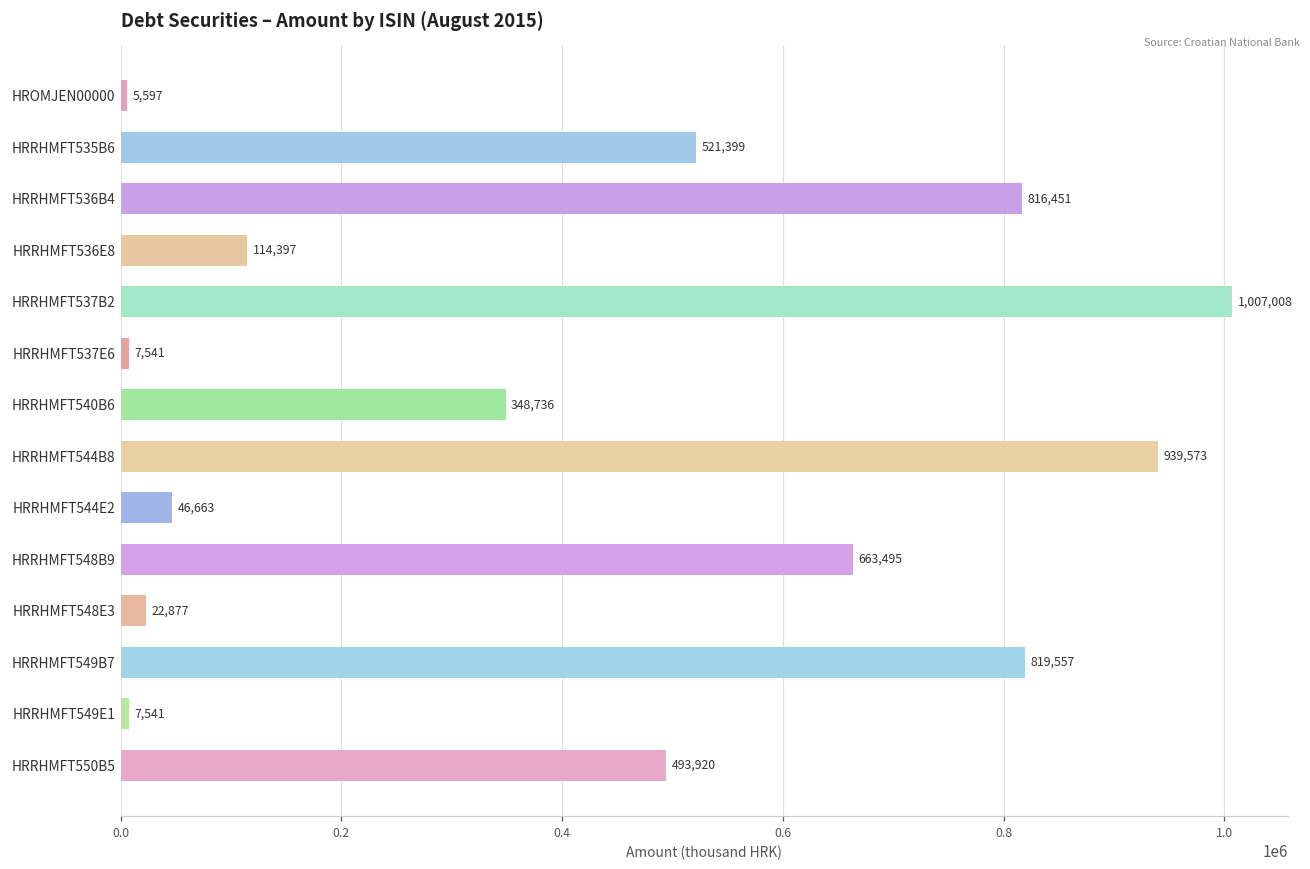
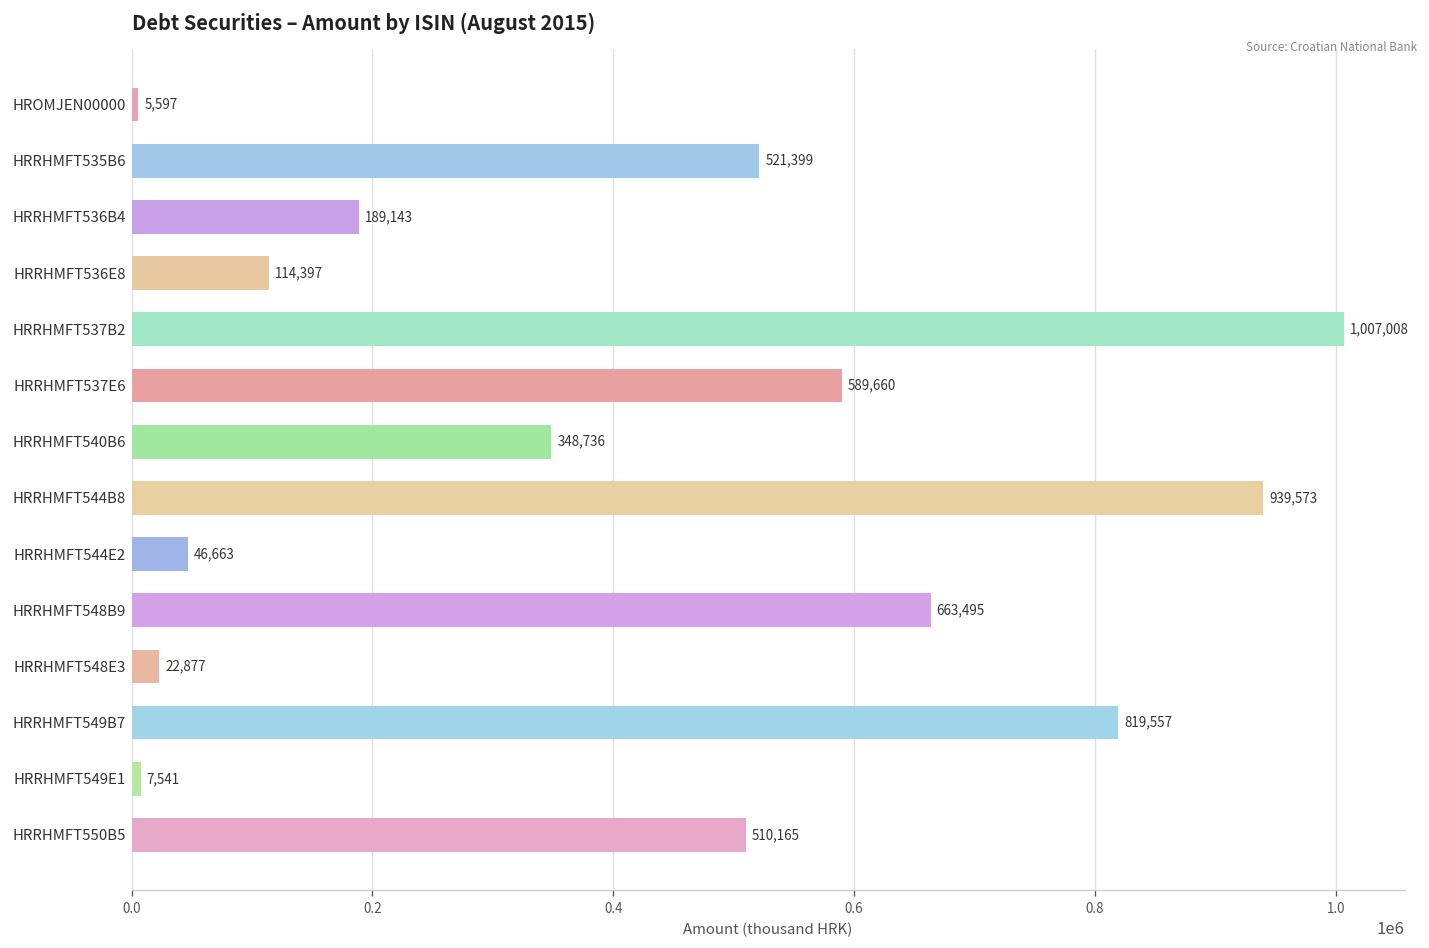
  {
    "HROMJEN00000": "5,597",
    "HRRHMFT535B6": "521,399",
-   "HRRHMFT536B4": "816,451",
+   "HRRHMFT536B4": "189,143",
    "HRRHMFT536E8": "114,397",
    "HRRHMFT537B2": "1,007,008",
-   "HRRHMFT537E6": "7,541",
+   "HRRHMFT537E6": "589,660",
    "HRRHMFT540B6": "348,736",
    "HRRHMFT544B8": "939,573",
    "HRRHMFT544E2": "46,663",
    "HRRHMFT548B9": "663,495",
    "HRRHMFT548E3": "22,877",
    "HRRHMFT549B7": "819,557",
    "HRRHMFT549E1": "7,541",
-   "HRRHMFT550B5": "493,920"
+   "HRRHMFT550B5": "510,165"
  }
